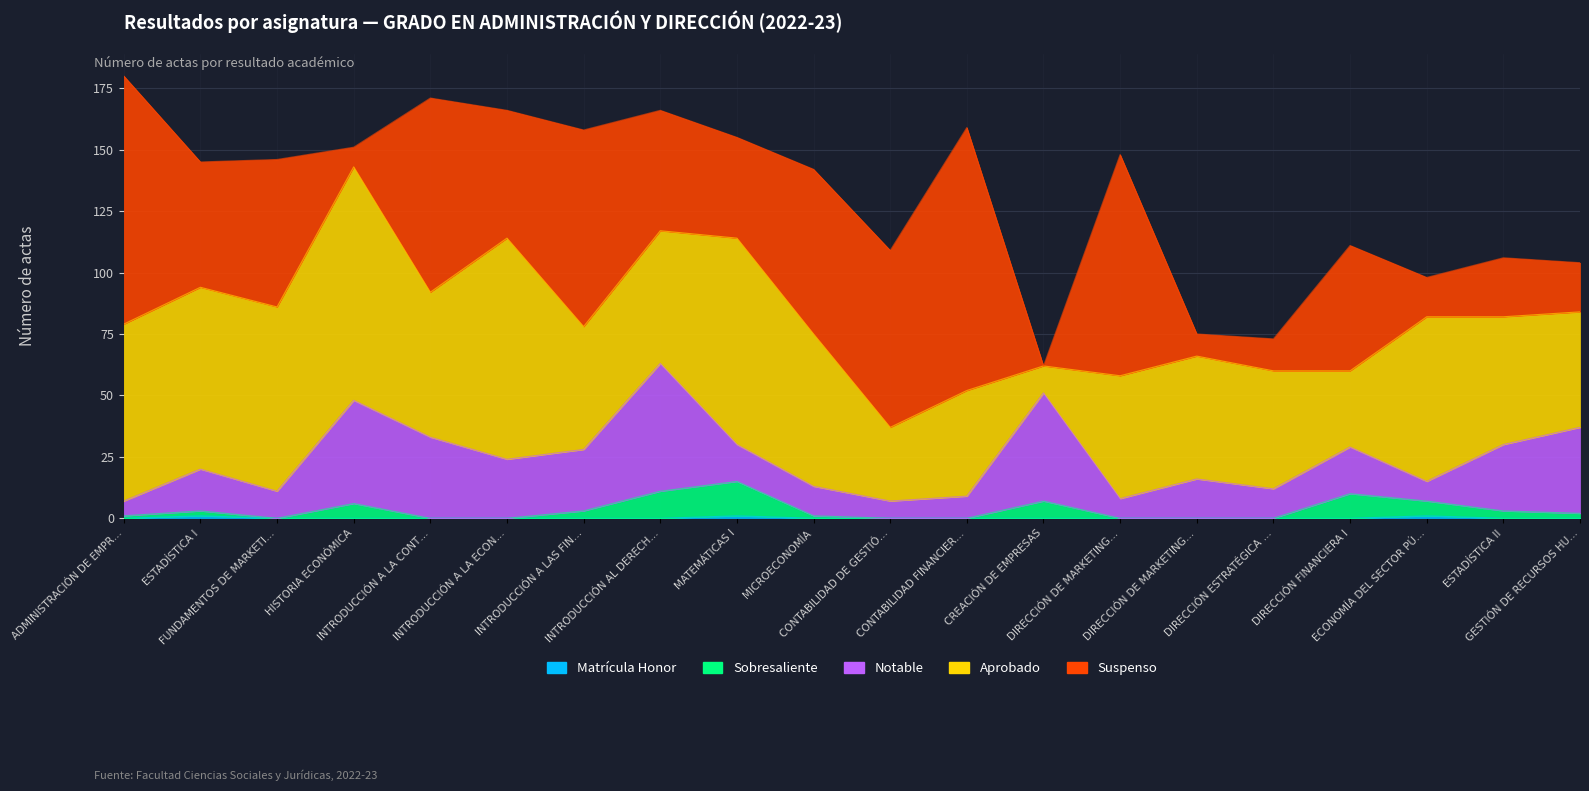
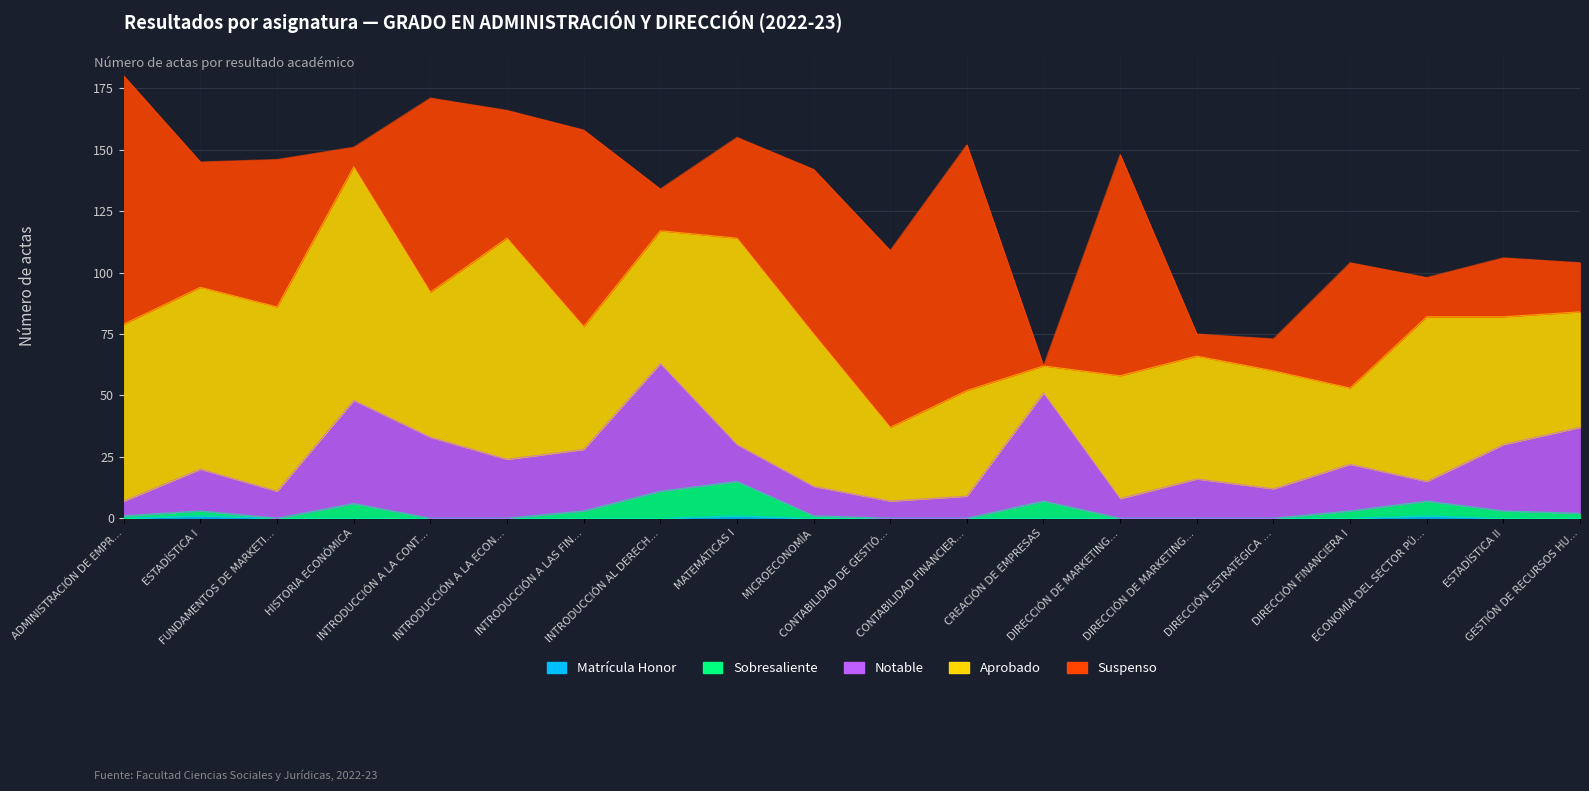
  {
    "Matrícula Honor": {
      "ESTADÍSTICA I": 1,
      "HISTORIA ECONÓMICA": 0,
      "INTRODUCCIÓN A LAS FIN…": 0,
      "INTRODUCCIÓN AL DERECH…": 0,
      "MATEMÁTICAS I": 1,
      "CREACIÓN DE EMPRESAS": 0,
      "DIRECCIÓN FINANCIERA I": 0,
      "ECONOMÍA DEL SECTOR PÚ…": 1,
      "ESTADÍSTICA II": 0,
      "GESTIÓN DE RECURSOS HU…": 0
    },
    "Sobresaliente": {
      "ESTADÍSTICA I": 3,
      "HISTORIA ECONÓMICA": 6,
      "INTRODUCCIÓN A LAS FIN…": 3,
      "INTRODUCCIÓN AL DERECH…": 11,
      "MATEMÁTICAS I": 15,
      "CREACIÓN DE EMPRESAS": 7,
-     "DIRECCIÓN FINANCIERA I": 10,
+     "DIRECCIÓN FINANCIERA I": 3,
      "ECONOMÍA DEL SECTOR PÚ…": 7,
      "ESTADÍSTICA II": 3,
      "GESTIÓN DE RECURSOS HU…": 2
    },
    "Notable": {
      "ADMINISTRACIÓN DE EMPR…": 6,
      "ESTADÍSTICA I": 17,
      "FUNDAMENTOS DE MARKETI…": 11,
      "HISTORIA ECONÓMICA": 42,
      "INTRODUCCIÓN A LA CONT…": 33,
      "INTRODUCCIÓN A LA ECON…": 24,
      "INTRODUCCIÓN A LAS FIN…": 25,
      "INTRODUCCIÓN AL DERECH…": 52,
      "MATEMÁTICAS I": 15,
      "MICROECONOMÍA": 12,
      "CONTABILIDAD DE GESTIÓ…": 7,
      "CONTABILIDAD FINANCIER…": 9,
      "CREACIÓN DE EMPRESAS": 44,
      "DIRECCIÓN ESTRATÉGICA …": 12,
      "DIRECCIÓN FINANCIERA I": 19,
      "ECONOMÍA DEL SECTOR PÚ…": 8,
      "ESTADÍSTICA II": 27,
      "GESTIÓN DE RECURSOS HU…": 35
    },
    "Aprobado": {
      "ADMINISTRACIÓN DE EMPR…": 72,
      "ESTADÍSTICA I": 74,
      "FUNDAMENTOS DE MARKETI…": 75,
      "HISTORIA ECONÓMICA": 95,
      "INTRODUCCIÓN A LA CONT…": 59,
      "INTRODUCCIÓN A LA ECON…": 90,
      "INTRODUCCIÓN A LAS FIN…": 50,
      "INTRODUCCIÓN AL DERECH…": 54,
      "MATEMÁTICAS I": 84,
      "MICROECONOMÍA": 62,
      "CONTABILIDAD DE GESTIÓ…": 30,
      "CONTABILIDAD FINANCIER…": 43,
      "DIRECCIÓN ESTRATÉGICA …": 48,
      "DIRECCIÓN FINANCIERA I": 31,
      "ECONOMÍA DEL SECTOR PÚ…": 67,
      "ESTADÍSTICA II": 52,
      "GESTIÓN DE RECURSOS HU…": 47
    },
    "Suspenso": {
      "ADMINISTRACIÓN DE EMPR…": 101,
      "ESTADÍSTICA I": 51,
      "FUNDAMENTOS DE MARKETI…": 60,
      "HISTORIA ECONÓMICA": 8,
      "INTRODUCCIÓN A LA CONT…": 79,
      "INTRODUCCIÓN A LA ECON…": 52,
      "INTRODUCCIÓN A LAS FIN…": 80,
-     "INTRODUCCIÓN AL DERECH…": 49,
+     "INTRODUCCIÓN AL DERECH…": 17,
      "MATEMÁTICAS I": 41,
      "MICROECONOMÍA": 67,
      "CONTABILIDAD DE GESTIÓ…": 72,
-     "CONTABILIDAD FINANCIER…": 107,
+     "CONTABILIDAD FINANCIER…": 100,
      "DIRECCIÓN ESTRATÉGICA …": 13,
      "DIRECCIÓN FINANCIERA I": 51,
      "ECONOMÍA DEL SECTOR PÚ…": 16,
      "ESTADÍSTICA II": 24,
      "GESTIÓN DE RECURSOS HU…": 20
    }
  }
